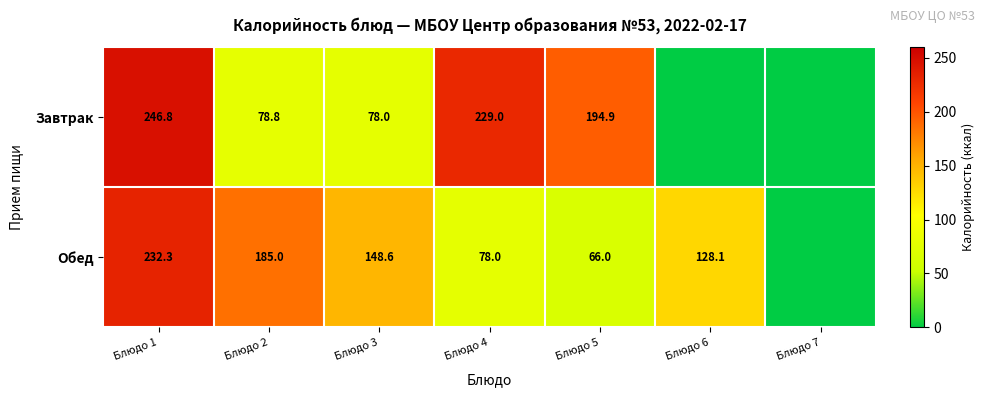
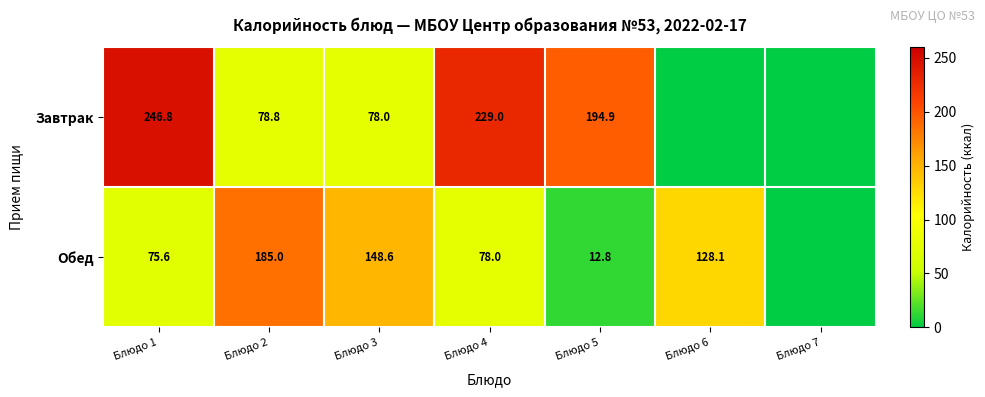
  {
    "Завтрак": {
      "Блюдо 1": 246.8,
      "Блюдо 2": 78.8,
      "Блюдо 3": 78.0,
      "Блюдо 4": 229.0,
      "Блюдо 5": 194.9
    },
    "Обед": {
-     "Блюдо 1": 232.3,
+     "Блюдо 1": 75.6,
      "Блюдо 2": 185.0,
      "Блюдо 3": 148.6,
      "Блюдо 4": 78.0,
-     "Блюдо 5": 66.0,
+     "Блюдо 5": 12.8,
      "Блюдо 6": 128.1
    }
  }
